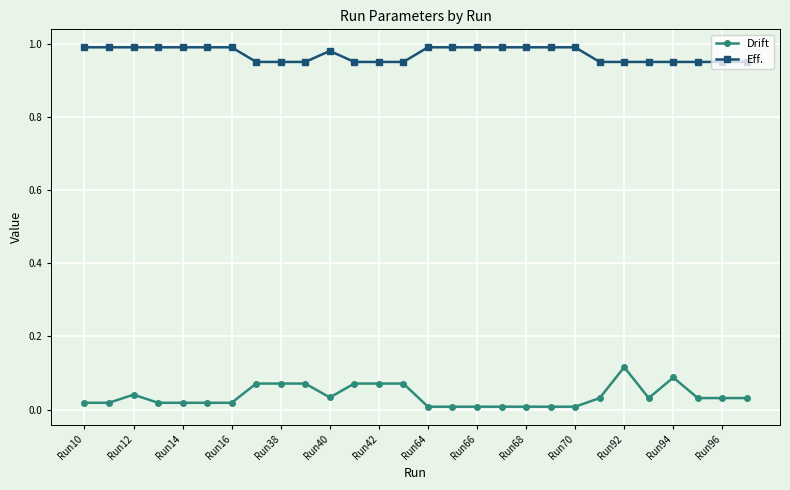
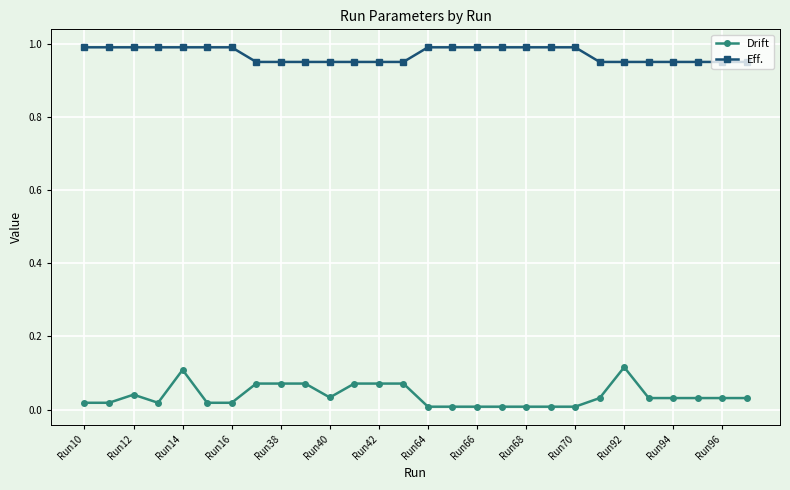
  {
    "Drift": {
      "Run10": 0.02,
      "Run12": 0.04,
-     "Run14": 0.02,
+     "Run14": 0.11,
      "Run16": 0.02,
      "Run38": 0.07,
      "Run40": 0.03,
      "Run42": 0.07,
      "Run64": 0.01,
      "Run66": 0.01,
      "Run68": 0.01,
      "Run70": 0.01,
      "Run92": 0.12,
-     "Run94": 0.09,
+     "Run94": 0.03,
      "Run96": 0.03
    },
    "Eff.": {
      "Run10": 0.99,
      "Run12": 0.99,
      "Run14": 0.99,
      "Run16": 0.99,
      "Run38": 0.95,
-     "Run40": 0.98,
+     "Run40": 0.95,
      "Run42": 0.95,
      "Run64": 0.99,
      "Run66": 0.99,
      "Run68": 0.99,
      "Run70": 0.99,
      "Run92": 0.95,
      "Run94": 0.95
    }
  }
